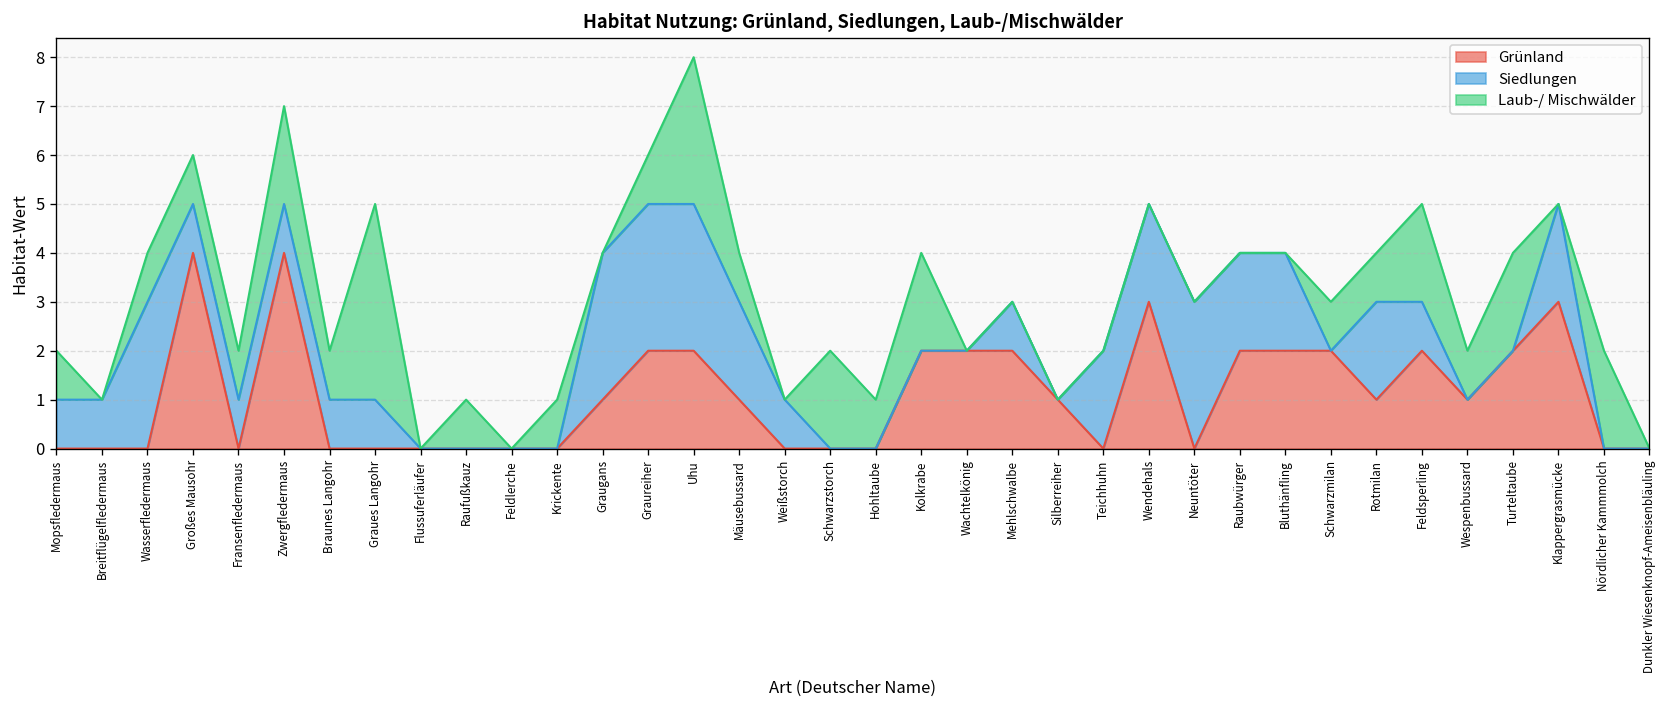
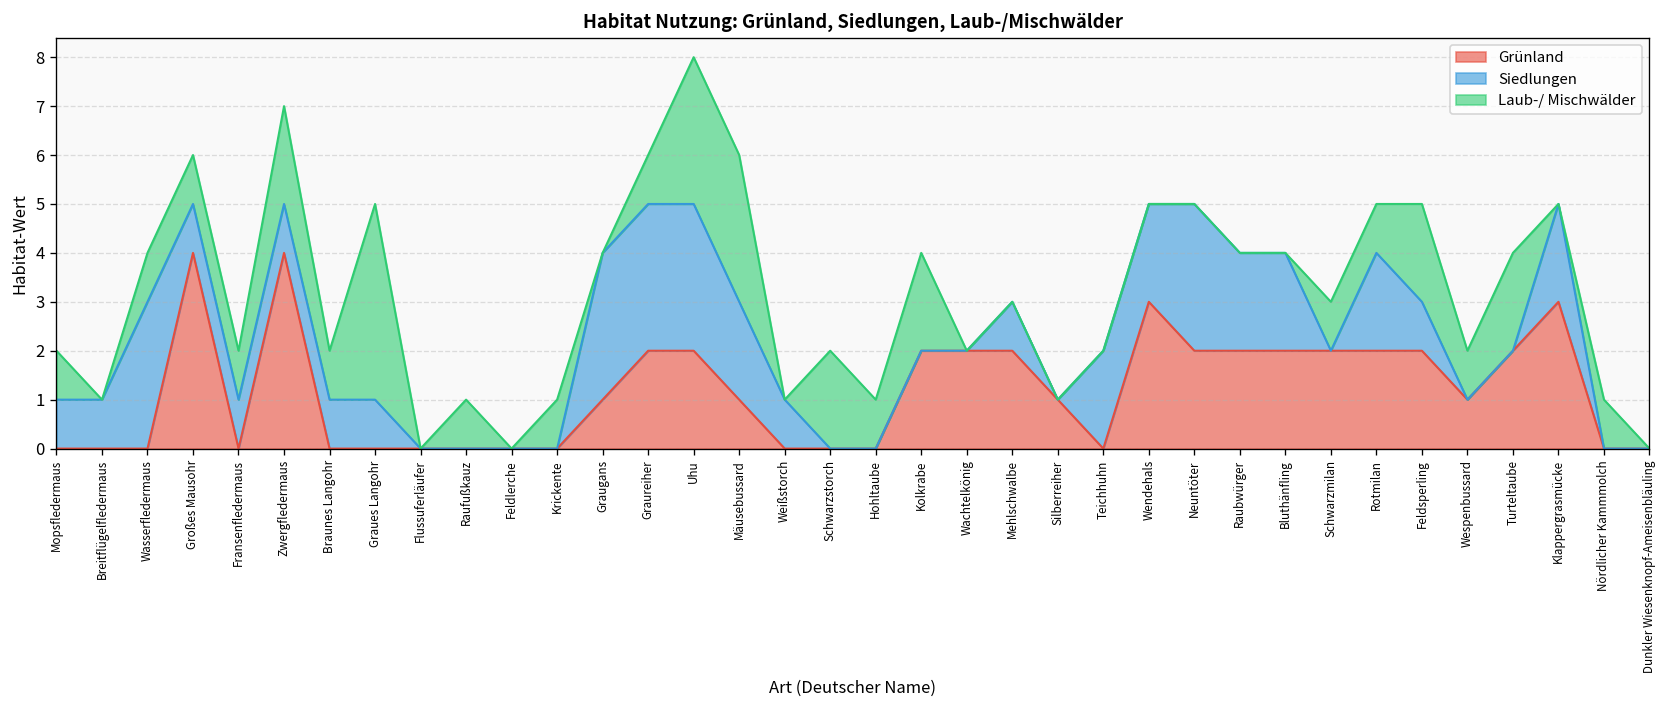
  {
    "Grünland": {
      "Mopsfledermaus": 0,
      "Breitflügelfledermaus": 0,
      "Wasserfledermaus": 0,
      "Großes Mausohr": 4,
      "Fransenfledermaus": 0,
      "Zwergfledermaus": 4,
      "Braunes Langohr": 0,
      "Graues Langohr": 0,
      "Graugans": 1,
      "Graureiher": 2,
      "Uhu": 2,
      "Mäusebussard": 1,
      "Weißstorch": 0,
      "Mehlschwalbe": 2,
      "Teichhuhn": 0,
      "Wendehals": 3,
-     "Neuntöter": 0,
+     "Neuntöter": 2,
      "Raubwürger": 2,
      "Bluthänfling": 2,
-     "Rotmilan": 1,
+     "Rotmilan": 2,
      "Feldsperling": 2,
      "Klappergrasmücke": 3
    },
    "Siedlungen": {
      "Mopsfledermaus": 1,
      "Wasserfledermaus": 3,
      "Großes Mausohr": 1,
      "Fransenfledermaus": 1,
      "Zwergfledermaus": 1,
      "Braunes Langohr": 1,
      "Graues Langohr": 1,
      "Graureiher": 3,
      "Uhu": 3,
      "Mäusebussard": 2,
      "Rotmilan": 2,
      "Feldsperling": 1
    },
    "Laub-/ Mischwälder": {
      "Mopsfledermaus": 1,
      "Wasserfledermaus": 1,
      "Großes Mausohr": 1,
      "Fransenfledermaus": 1,
      "Zwergfledermaus": 2,
      "Braunes Langohr": 1,
      "Graues Langohr": 4,
      "Raufußkauz": 1,
      "Krickente": 1,
      "Graureiher": 1,
      "Uhu": 3,
-     "Mäusebussard": 1,
+     "Mäusebussard": 3,
      "Schwarzstorch": 2,
      "Hohltaube": 1,
      "Kolkrabe": 2,
      "Schwarzmilan": 1,
      "Rotmilan": 1,
      "Feldsperling": 2,
      "Wespenbussard": 1,
      "Turteltaube": 2,
-     "Nördlicher Kammmolch": 2
+     "Nördlicher Kammmolch": 1
    }
  }
